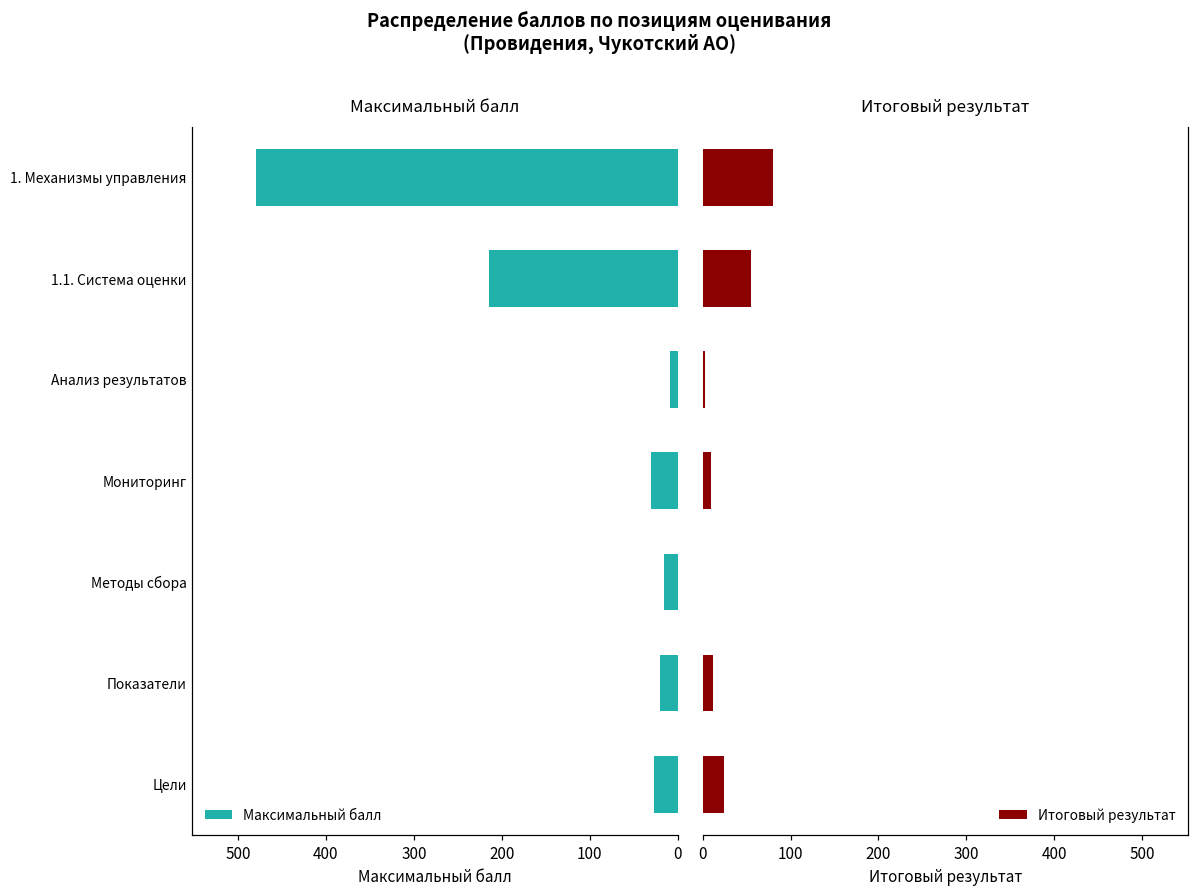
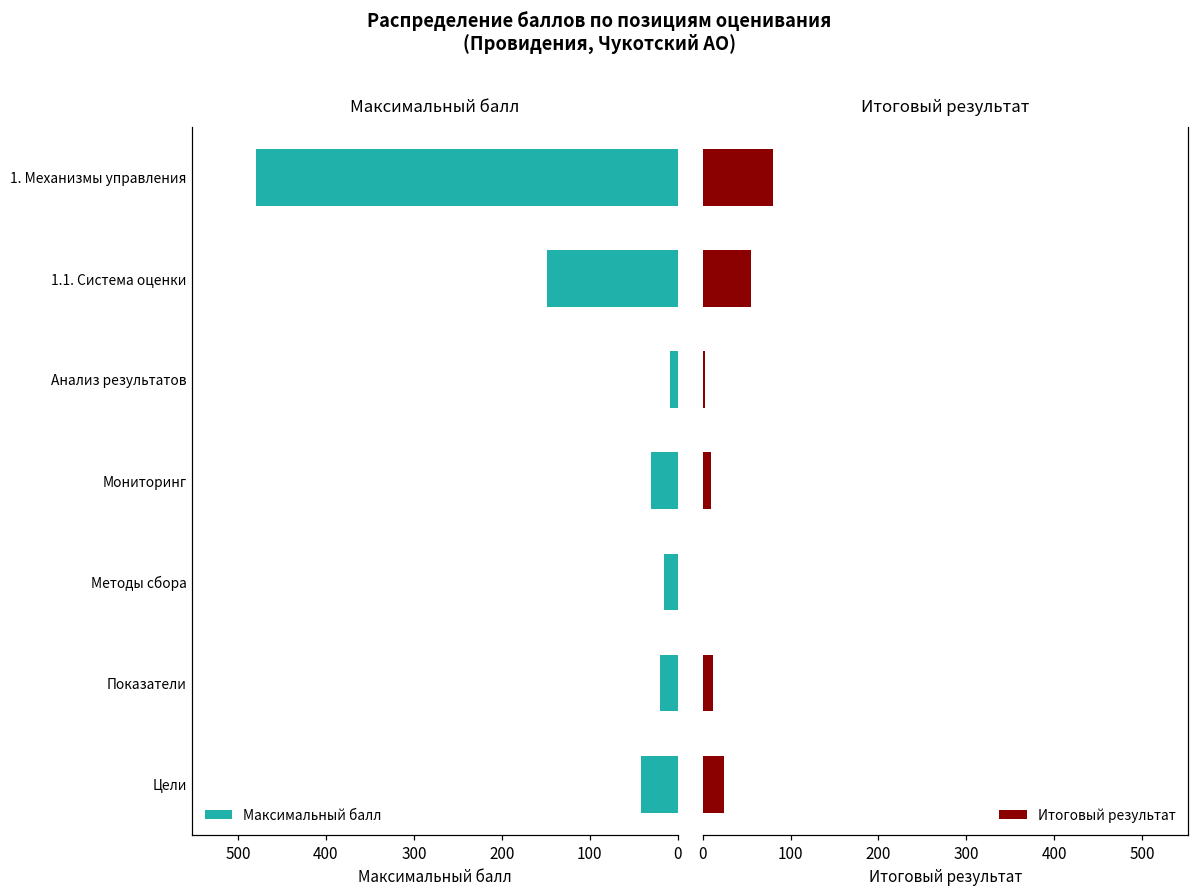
  {
    "Максимальный балл": {
      "1. Механизмы управления": 480,
-     "1.1. Система оценки": 220,
+     "1.1. Система оценки": 150,
      "Анализ результатов": 10,
      "Мониторинг": 30,
      "Методы сбора": 20,
      "Показатели": 20,
-     "Цели": 30
+     "Цели": 40
    }
  }
